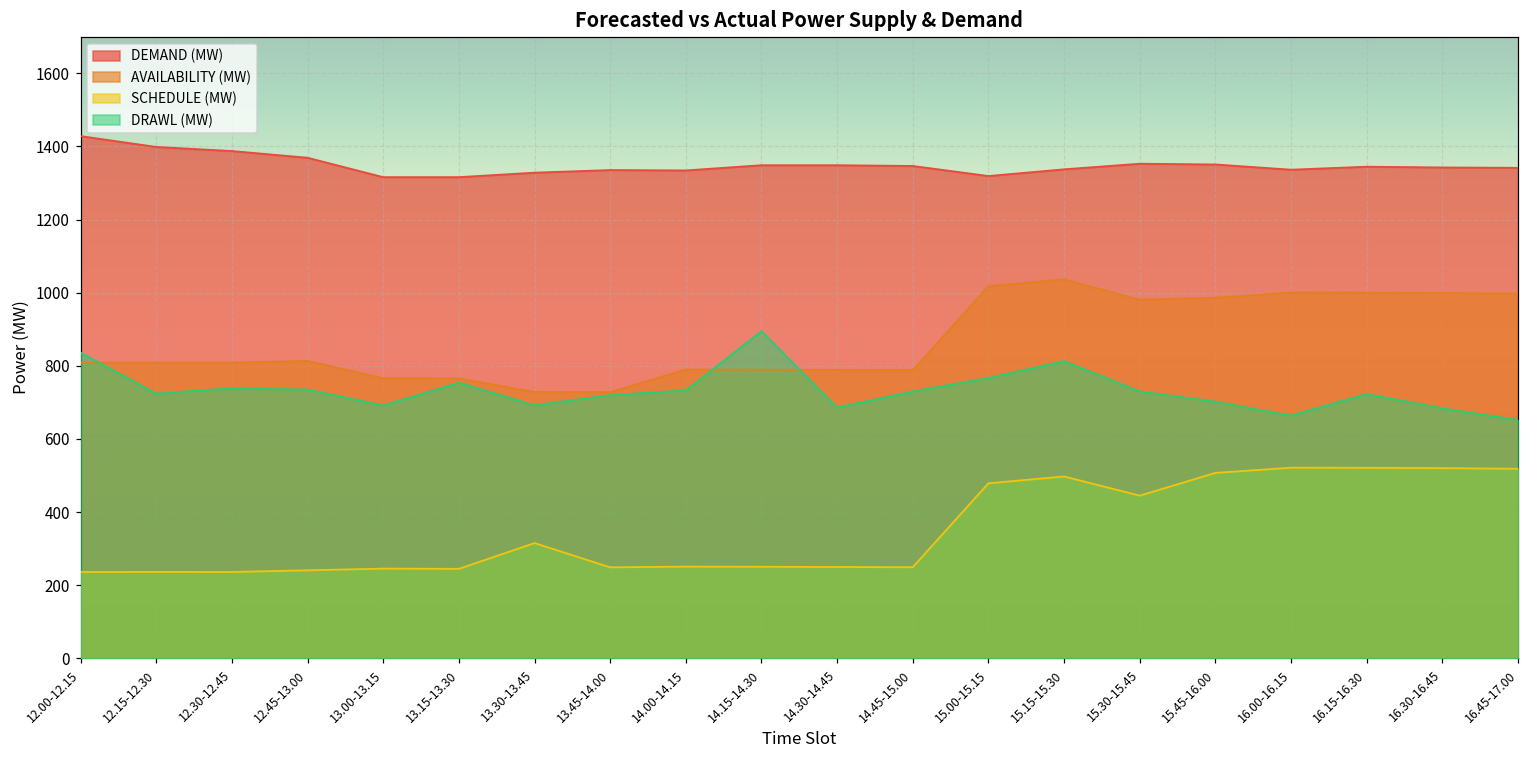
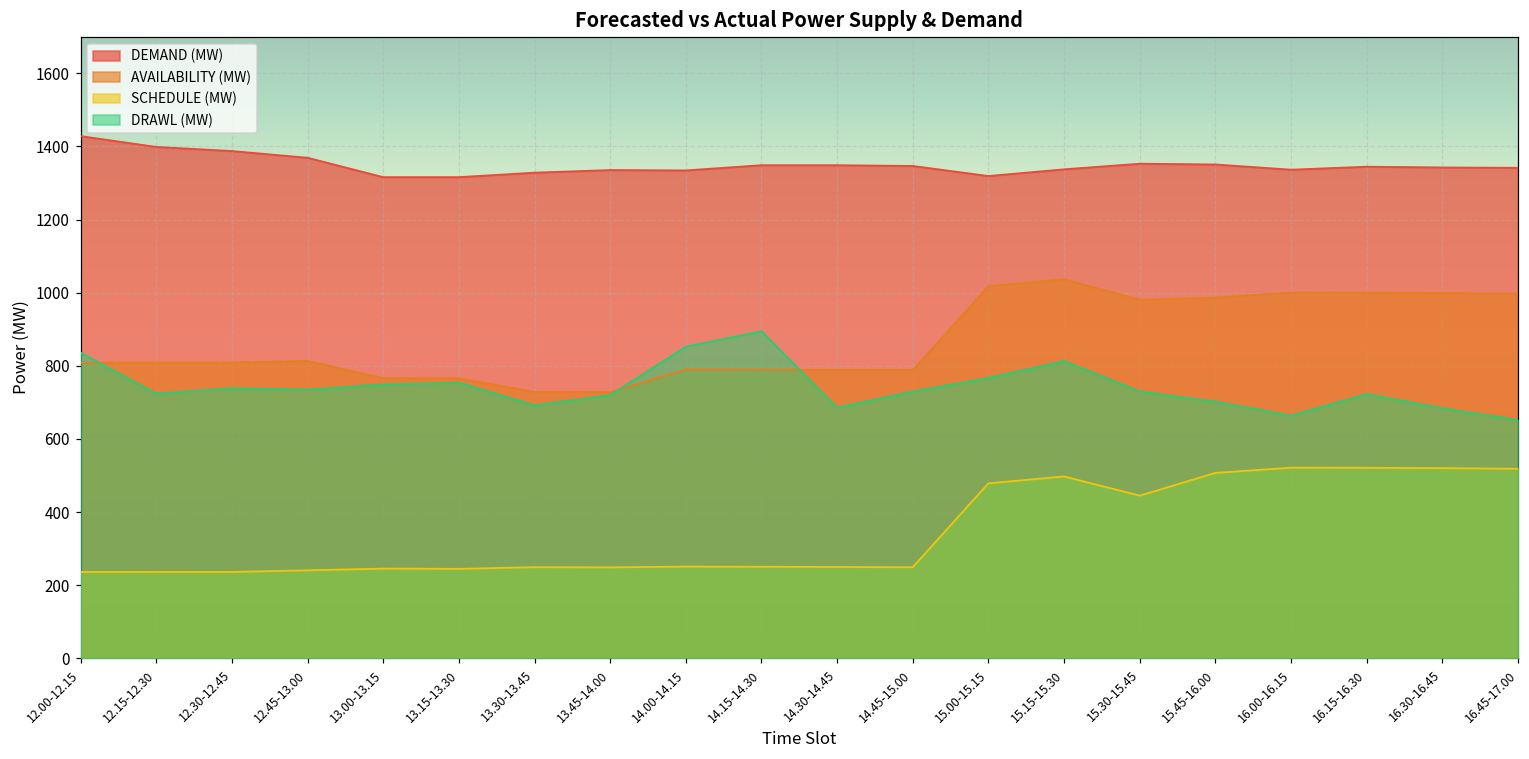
  {
    "SCHEDULE (MW)": {
      "12.00-12.15": 240,
      "12.15-12.30": 240,
      "12.30-12.45": 240,
      "12.45-13.00": 240,
      "13.00-13.15": 250,
      "13.15-13.30": 240,
-     "13.30-13.45": 320,
+     "13.30-13.45": 250,
      "13.45-14.00": 250,
      "14.00-14.15": 250,
      "14.15-14.30": 250,
      "14.30-14.45": 250,
      "14.45-15.00": 250,
      "15.00-15.15": 480,
      "15.15-15.30": 500,
      "15.30-15.45": 450,
      "15.45-16.00": 510,
      "16.00-16.15": 520,
      "16.15-16.30": 520,
      "16.30-16.45": 520,
      "16.45-17.00": 520
    },
    "DRAWL (MW)": {
      "12.00-12.15": 840,
      "12.15-12.30": 720,
      "12.30-12.45": 740,
      "12.45-13.00": 740,
-     "13.00-13.15": 690,
+     "13.00-13.15": 750,
      "13.15-13.30": 750,
      "13.30-13.45": 690,
      "13.45-14.00": 720,
-     "14.00-14.15": 730,
+     "14.00-14.15": 850,
      "14.15-14.30": 890,
      "14.30-14.45": 690,
      "14.45-15.00": 730,
      "15.00-15.15": 770,
      "15.15-15.30": 810,
      "15.30-15.45": 730,
      "15.45-16.00": 700,
      "16.00-16.15": 660,
      "16.15-16.30": 720,
      "16.30-16.45": 680,
      "16.45-17.00": 650
    }
  }
